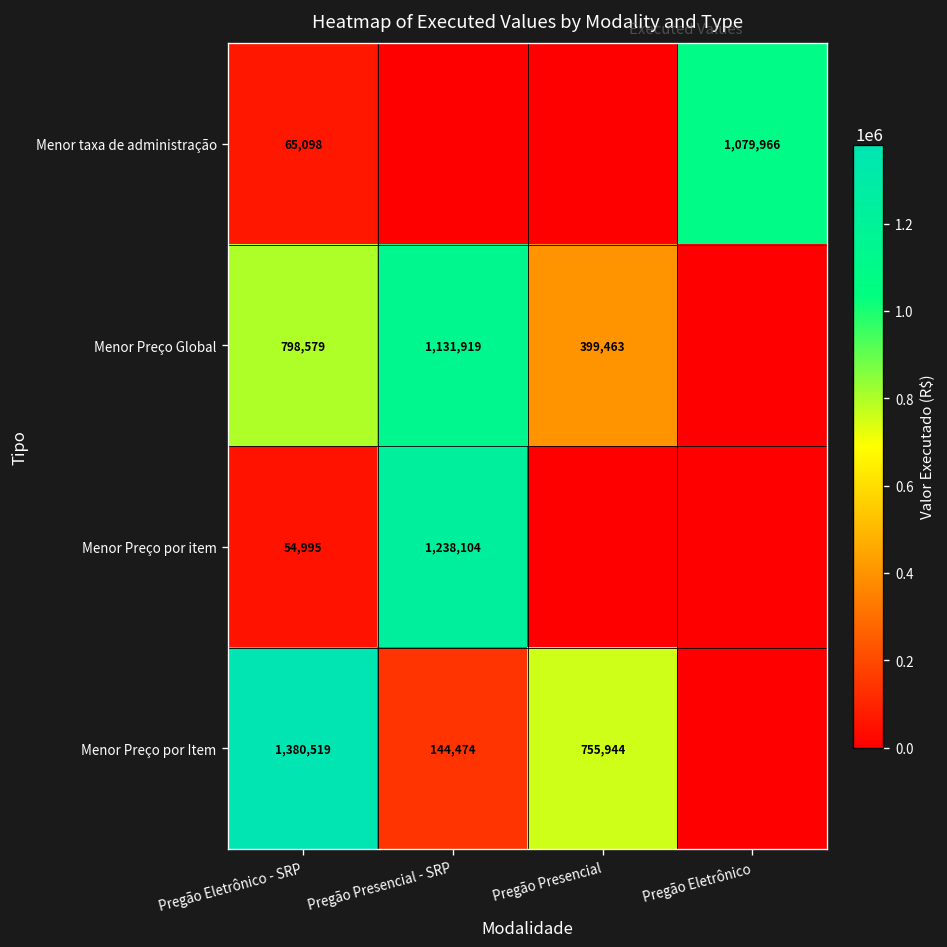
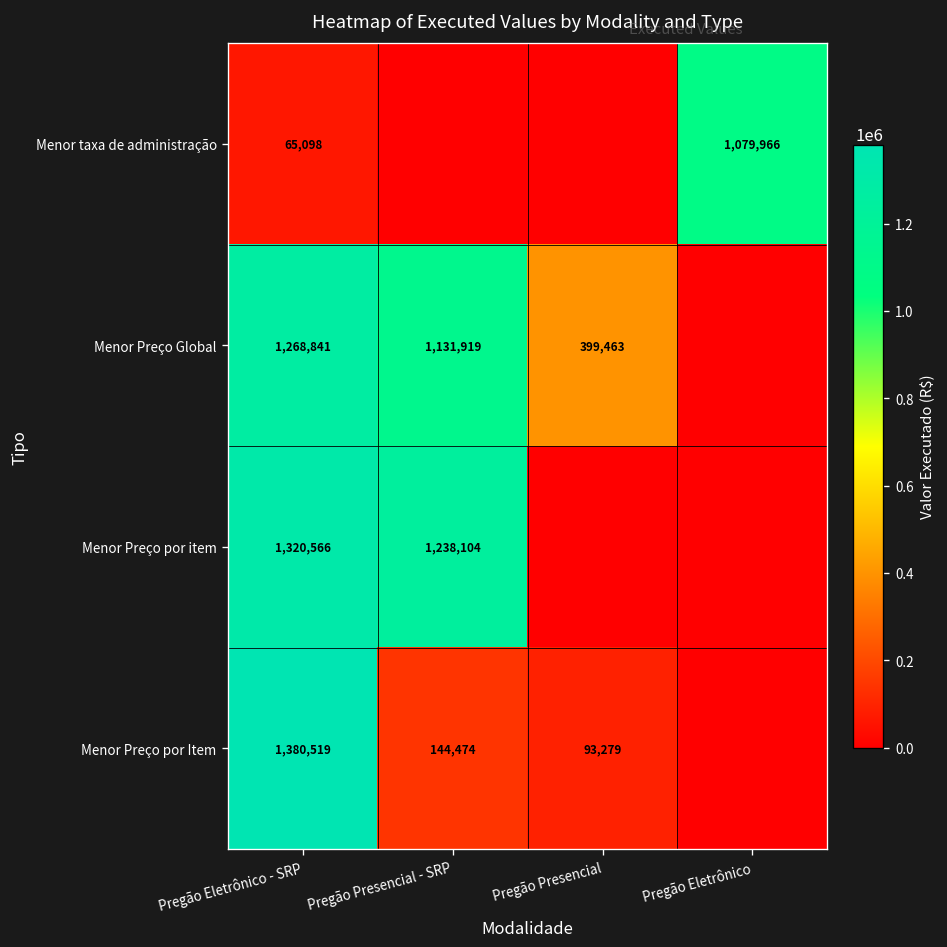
  {
    "Menor taxa de administração": {
      "Pregão Eletrônico - SRP": "65,098",
      "Pregão Eletrônico": "1,079,966"
    },
    "Menor Preço Global": {
-     "Pregão Eletrônico - SRP": "798,579",
+     "Pregão Eletrônico - SRP": "1,268,841",
      "Pregão Presencial - SRP": "1,131,919",
      "Pregão Presencial": "399,463"
    },
    "Menor Preço por item": {
-     "Pregão Eletrônico - SRP": "54,995",
+     "Pregão Eletrônico - SRP": "1,320,566",
      "Pregão Presencial - SRP": "1,238,104"
    },
    "Menor Preço por Item": {
      "Pregão Eletrônico - SRP": "1,380,519",
      "Pregão Presencial - SRP": "144,474",
-     "Pregão Presencial": "755,944"
+     "Pregão Presencial": "93,279"
    }
  }
